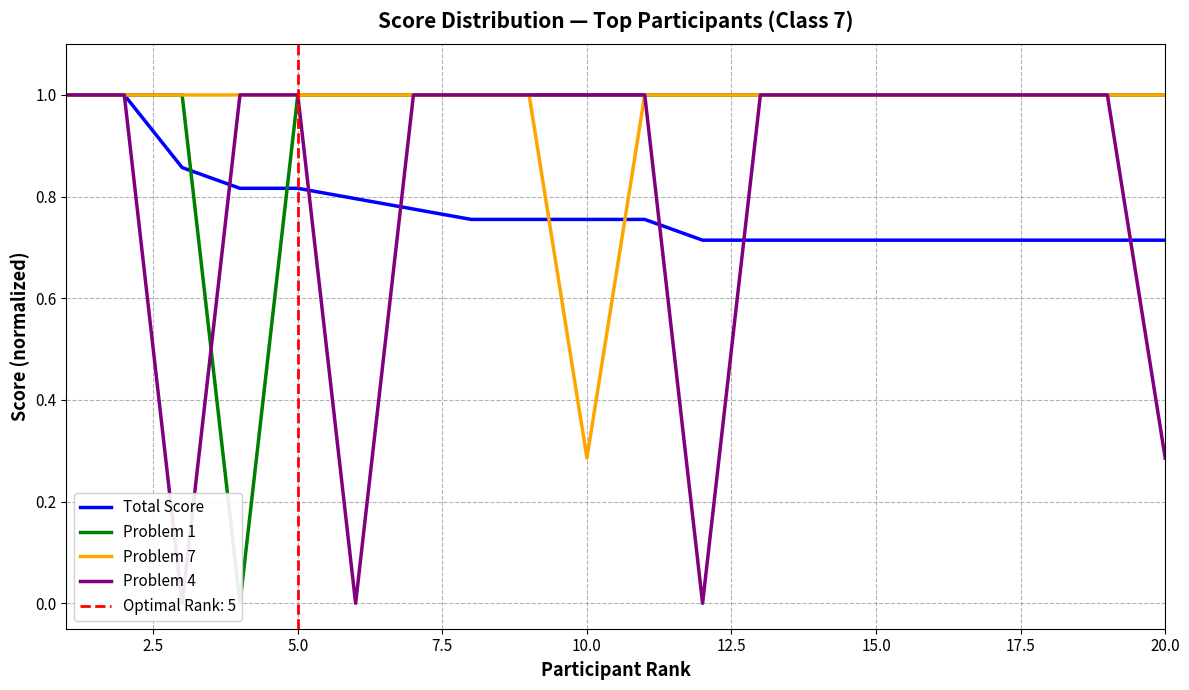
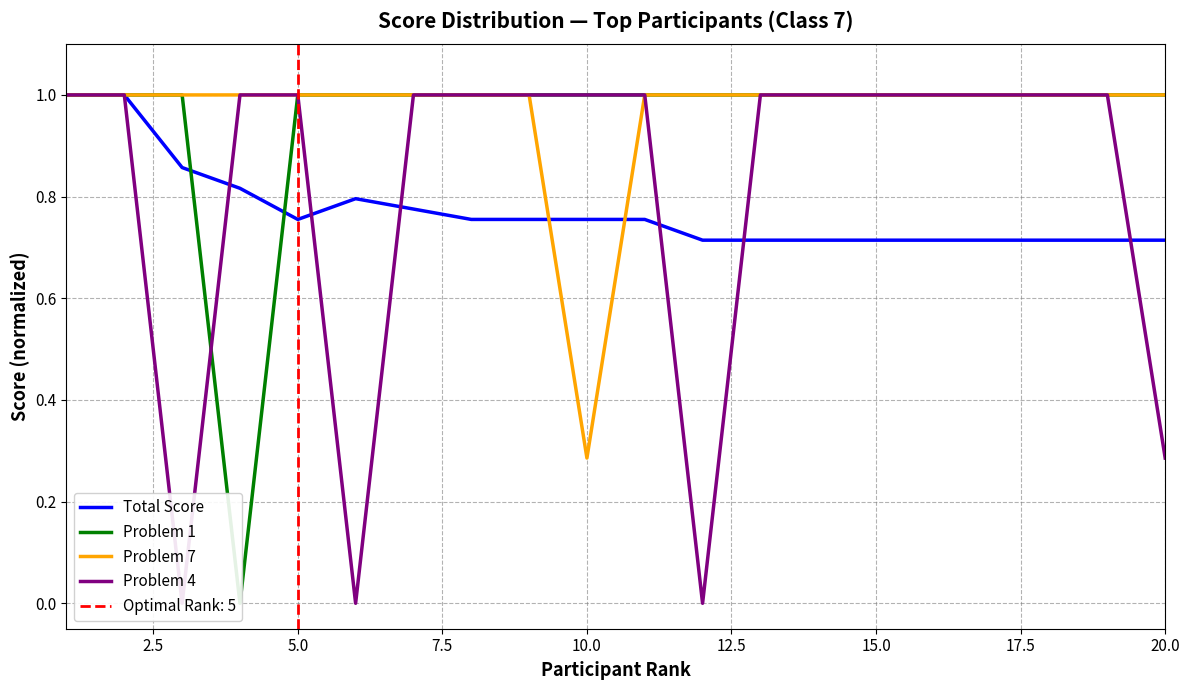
  {
    "Total Score": {
-     "5.0": 0.82,
+     "5.0": 0.76,
      "10.0": 0.76,
      "15.0": 0.71,
      "20.0": 0.71
    },
    "Problem 7": {
      "10.0": 0.29
    },
    "Problem 4": {
      "20.0": 0.29
    }
  }
